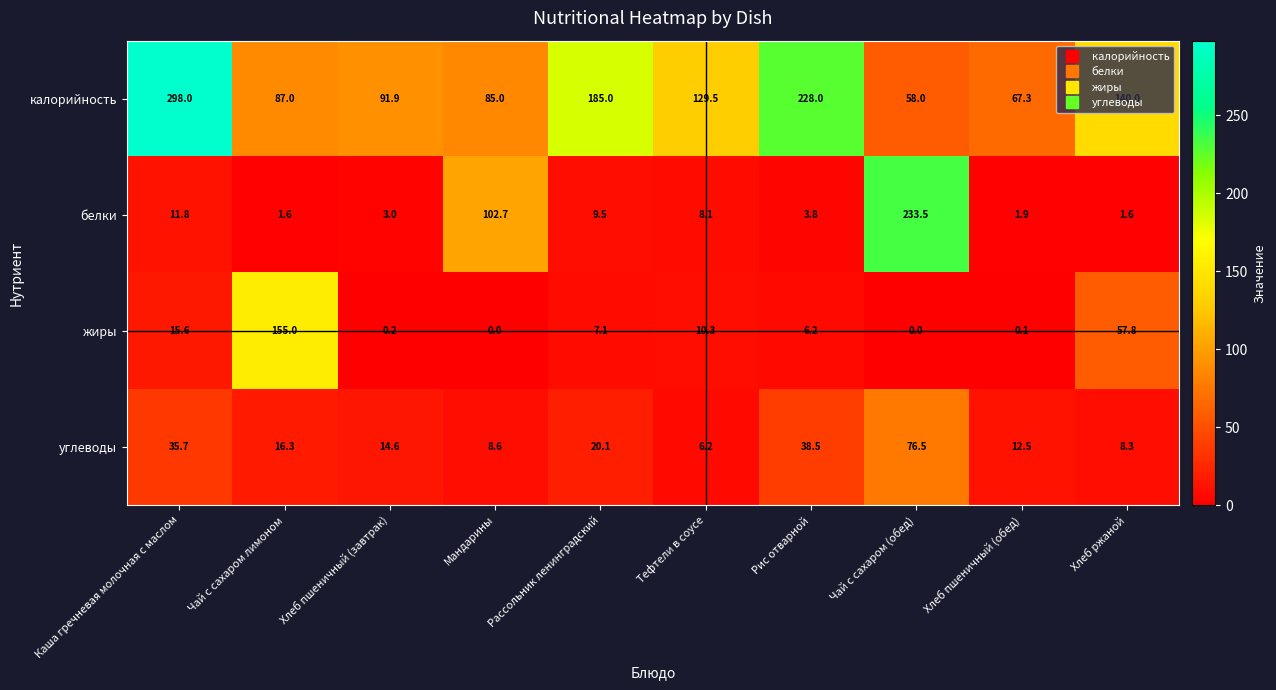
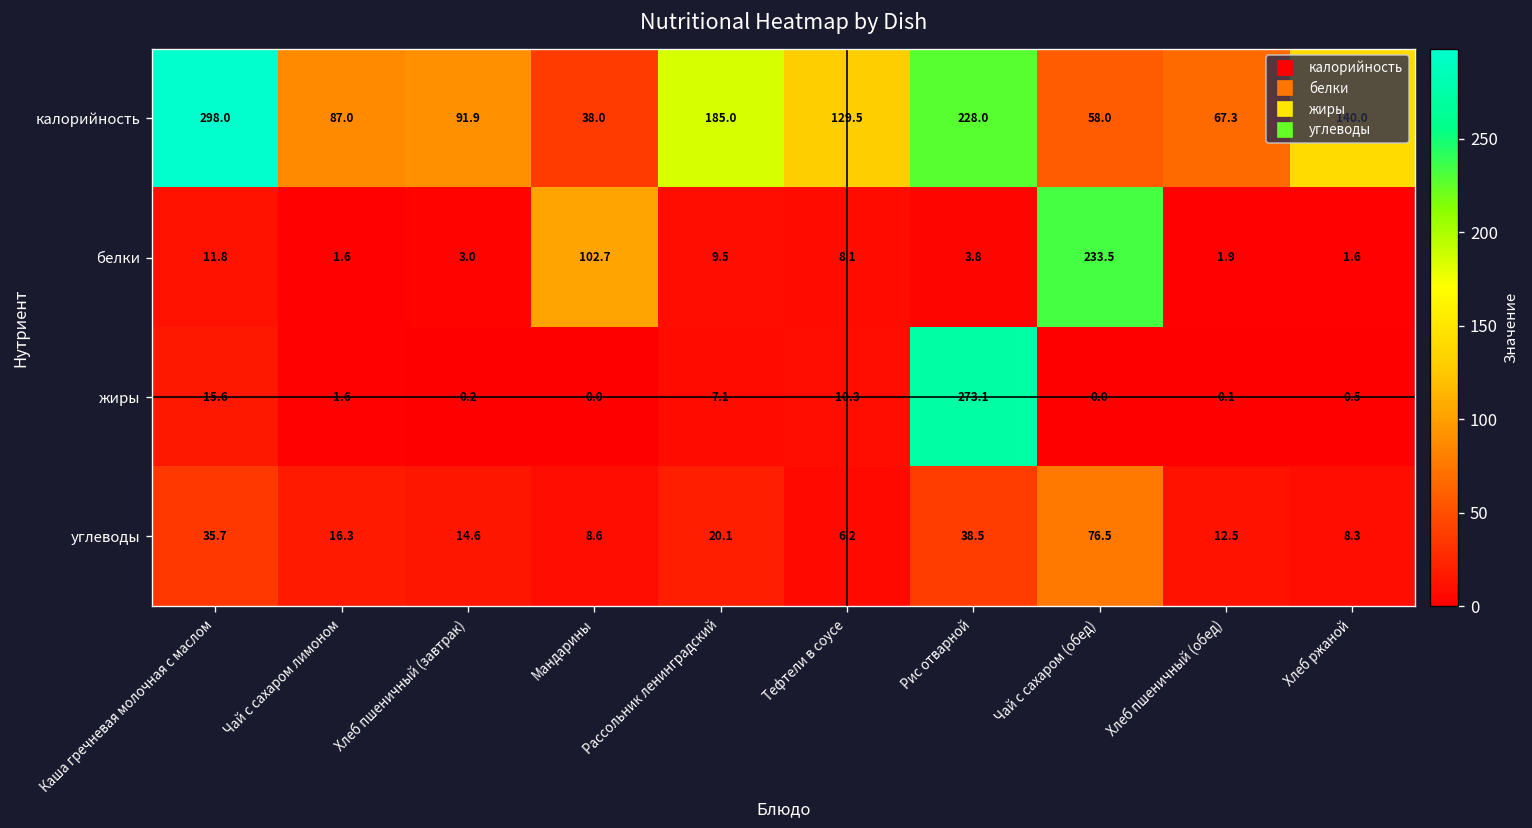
  {
    "калорийность": {
      "Каша гречневая молочная с маслом": 298.0,
      "Чай с сахаром лимоном": 87.0,
      "Хлеб пшеничный (завтрак)": 91.9,
-     "Мандарины": 85.0,
+     "Мандарины": 38.0,
      "Рассольник ленинградский": 185.0,
      "Тефтели в соусе": 129.5,
      "Рис отварной": 228.0,
      "Чай с сахаром (обед)": 58.0,
      "Хлеб пшеничный (обед)": 67.3
    },
    "белки": {
      "Каша гречневая молочная с маслом": 11.8,
      "Чай с сахаром лимоном": 1.6,
      "Хлеб пшеничный (завтрак)": 3.0,
      "Мандарины": 102.7,
      "Рассольник ленинградский": 9.5,
      "Тефтели в соусе": 8.1,
      "Рис отварной": 3.8,
      "Чай с сахаром (обед)": 233.5,
      "Хлеб пшеничный (обед)": 1.9,
      "Хлеб ржаной": 1.6
    },
    "жиры": {
      "Каша гречневая молочная с маслом": 15.6,
-     "Чай с сахаром лимоном": 155.0,
+     "Чай с сахаром лимоном": 1.6,
      "Хлеб пшеничный (завтрак)": 0.2,
      "Мандарины": 0.0,
      "Рассольник ленинградский": 7.1,
      "Тефтели в соусе": 10.3,
-     "Рис отварной": 6.2,
+     "Рис отварной": 273.1,
      "Чай с сахаром (обед)": 0.0,
      "Хлеб пшеничный (обед)": 0.1,
-     "Хлеб ржаной": 57.8
+     "Хлеб ржаной": 0.5
    },
    "углеводы": {
      "Каша гречневая молочная с маслом": 35.7,
      "Чай с сахаром лимоном": 16.3,
      "Хлеб пшеничный (завтрак)": 14.6,
      "Мандарины": 8.6,
      "Рассольник ленинградский": 20.1,
      "Тефтели в соусе": 6.2,
      "Рис отварной": 38.5,
      "Чай с сахаром (обед)": 76.5,
      "Хлеб пшеничный (обед)": 12.5,
      "Хлеб ржаной": 8.3
    }
  }
